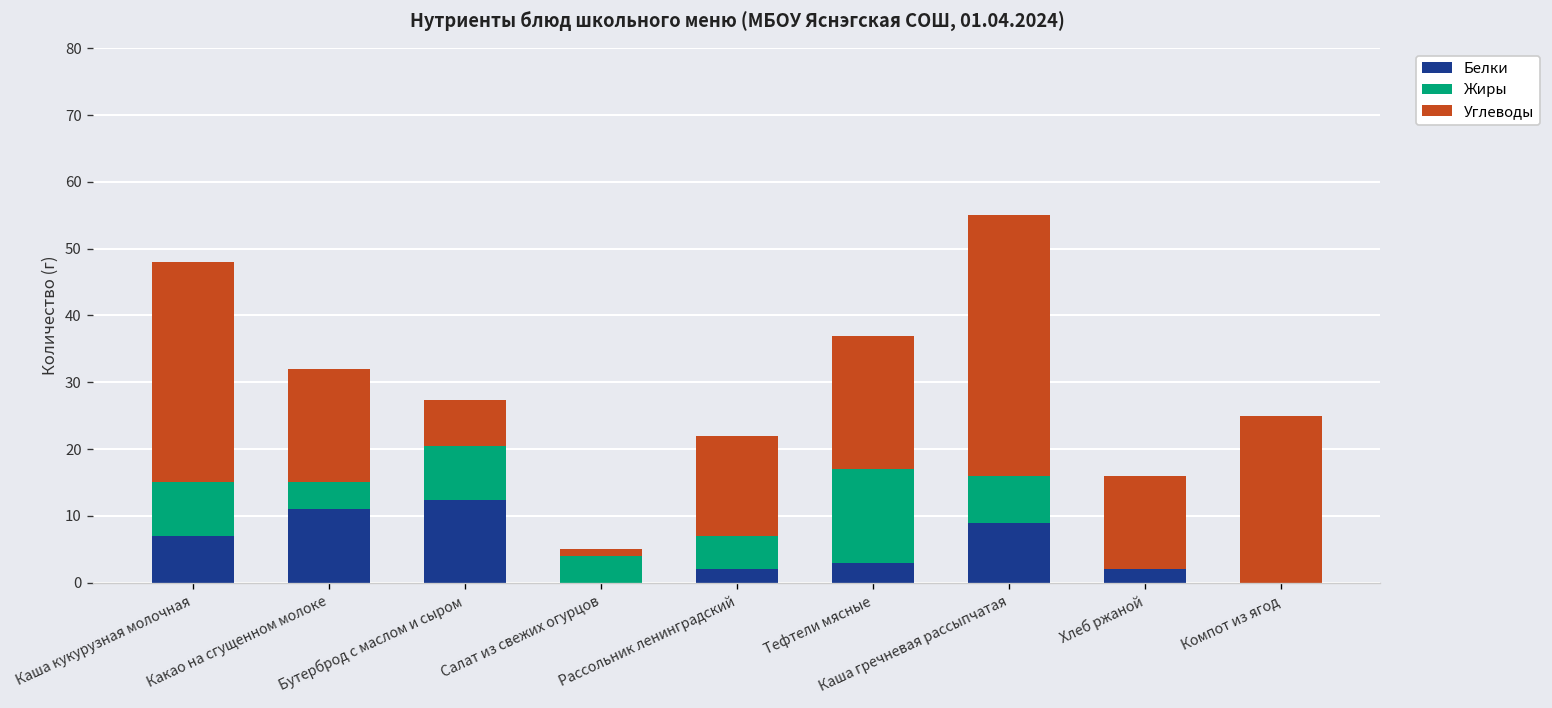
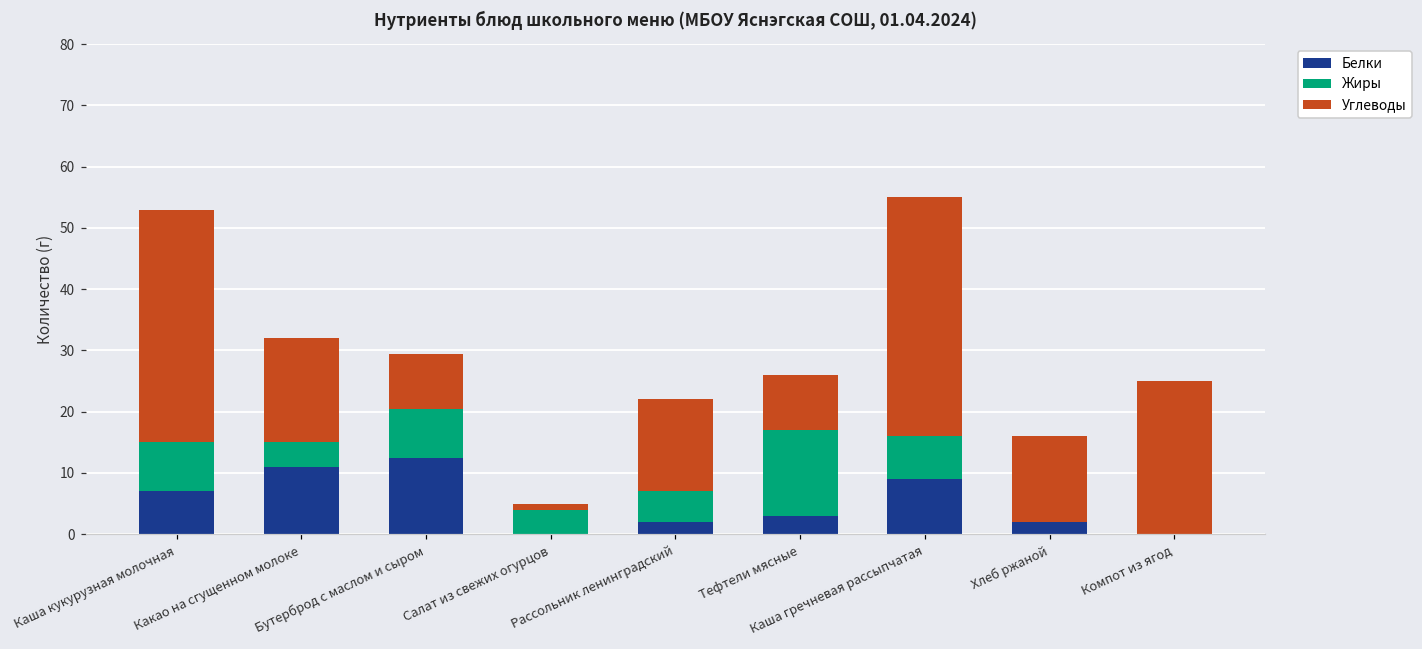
  {
    "Белки": {
      "Каша кукурузная молочная": 7,
      "Какао на сгущенном молоке": 11,
      "Бутерброд с маслом и сыром": 12,
      "Салат из свежих огурцов": 0,
      "Рассольник ленинградский": 2,
      "Тефтели мясные": 3,
      "Каша гречневая рассыпчатая": 9,
      "Хлеб ржаной": 2,
      "Компот из ягод": 0
    },
    "Жиры": {
      "Каша кукурузная молочная": 8,
      "Какао на сгущенном молоке": 4,
      "Бутерброд с маслом и сыром": 8,
      "Салат из свежих огурцов": 4,
      "Рассольник ленинградский": 5,
      "Тефтели мясные": 14,
      "Каша гречневая рассыпчатая": 7,
      "Хлеб ржаной": 0,
      "Компот из ягод": 0
    },
    "Углеводы": {
-     "Каша кукурузная молочная": 33,
+     "Каша кукурузная молочная": 38,
      "Какао на сгущенном молоке": 17,
-     "Бутерброд с маслом и сыром": 7,
+     "Бутерброд с маслом и сыром": 9,
      "Салат из свежих огурцов": 1,
      "Рассольник ленинградский": 15,
-     "Тефтели мясные": 20,
+     "Тефтели мясные": 9,
      "Каша гречневая рассыпчатая": 39,
      "Хлеб ржаной": 14,
      "Компот из ягод": 25
    }
  }
